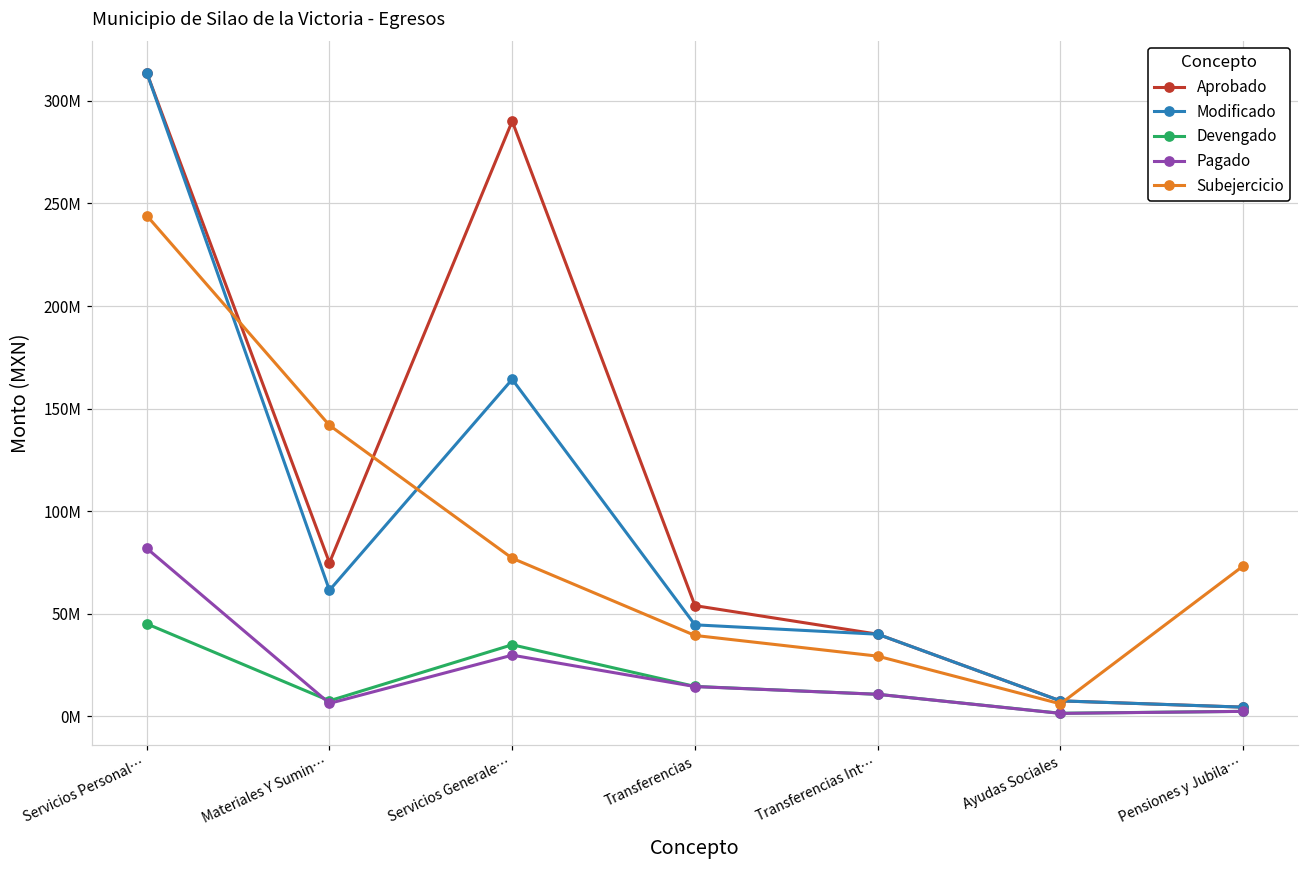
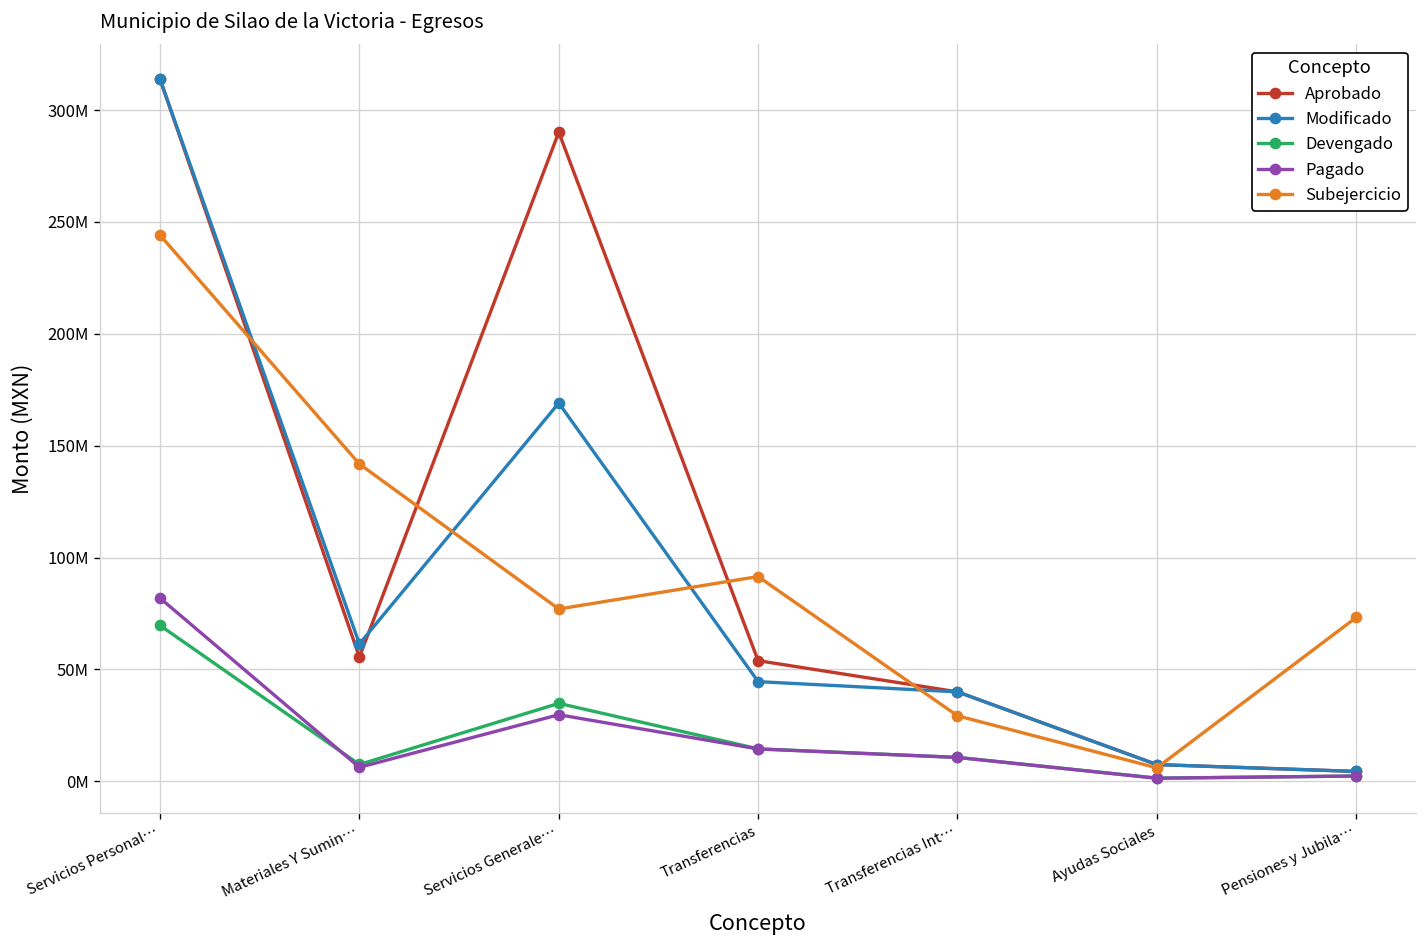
  {
    "Aprobado": {
-     "Materiales Y Sumin…": 75000000,
+     "Materiales Y Sumin…": 56000000,
      "Servicios Generale…": 290000000,
      "Transferencias": 54000000
    },
    "Modificado": {
      "Materiales Y Sumin…": 61000000,
-     "Servicios Generale…": 164000000,
+     "Servicios Generale…": 169000000,
      "Transferencias": 45000000
    },
    "Devengado": {
-     "Servicios Personal…": 45000000,
+     "Servicios Personal…": 70000000,
      "Servicios Generale…": 35000000
    },
    "Pagado": {
      "Servicios Personal…": 82000000,
      "Servicios Generale…": 30000000
    },
    "Subejercicio": {
      "Servicios Personal…": 244000000,
      "Materiales Y Sumin…": 142000000,
      "Servicios Generale…": 77000000,
-     "Transferencias": 39000000,
+     "Transferencias": 92000000,
      "Transferencias Int…": 29000000,
      "Ayudas Sociales": 6000000,
      "Pensiones y Jubila…": 73000000
    }
  }
